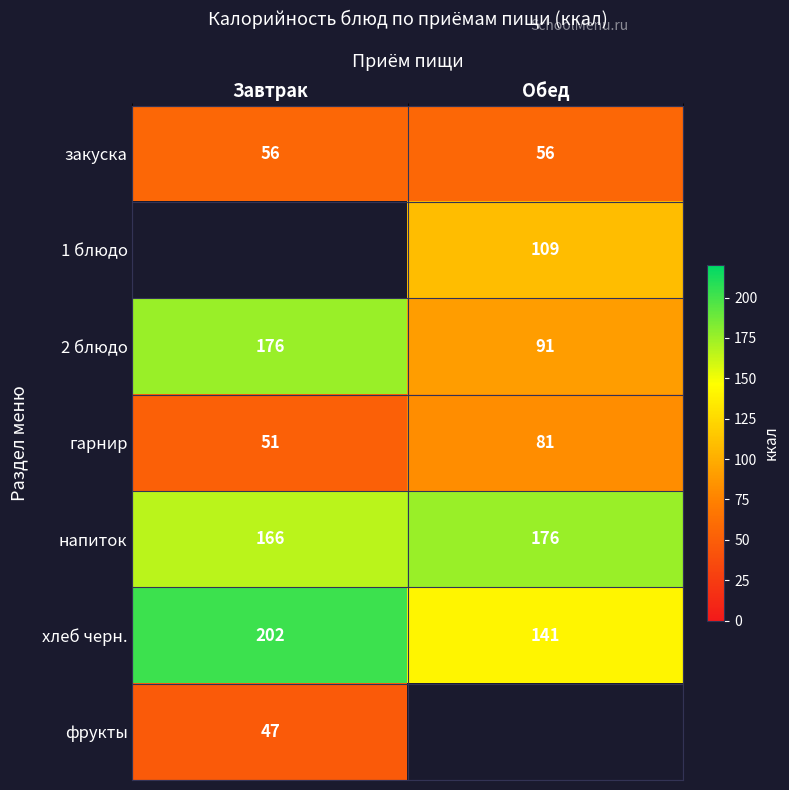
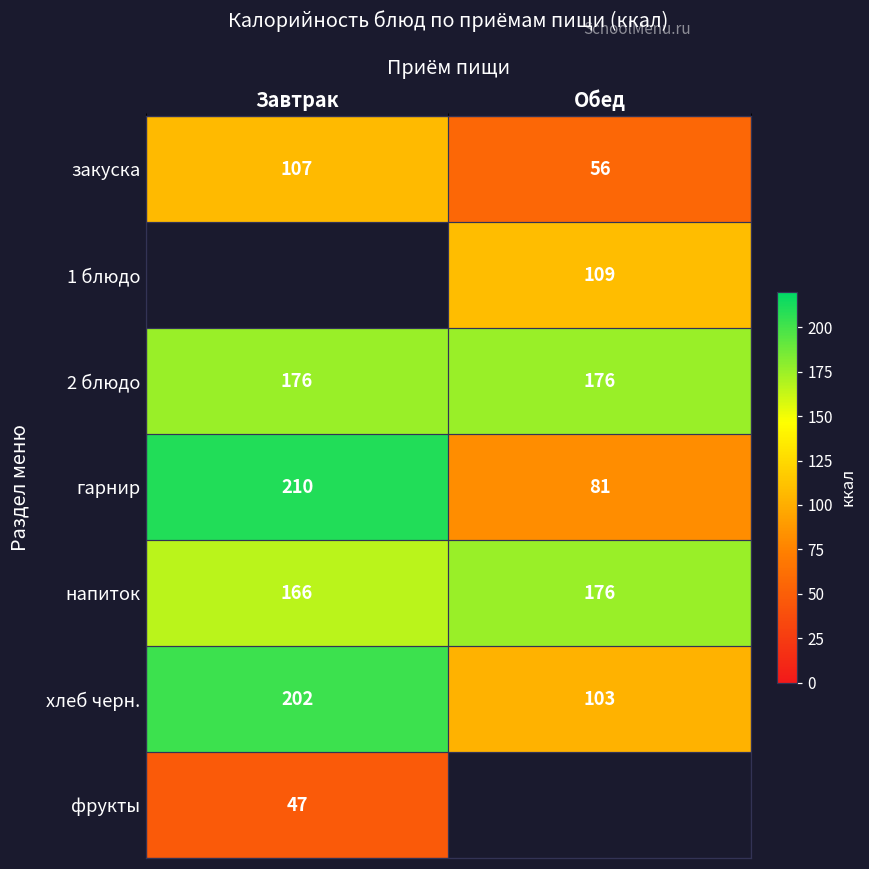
  {
    "закуска": {
-     "Завтрак": 56,
+     "Завтрак": 107,
      "Обед": 56
    },
    "1 блюдо": {
      "Обед": 109
    },
    "2 блюдо": {
      "Завтрак": 176,
-     "Обед": 91
+     "Обед": 176
    },
    "гарнир": {
-     "Завтрак": 51,
+     "Завтрак": 210,
      "Обед": 81
    },
    "напиток": {
      "Завтрак": 166,
      "Обед": 176
    },
    "хлеб черн.": {
      "Завтрак": 202,
-     "Обед": 141
+     "Обед": 103
    },
    "фрукты": {
      "Завтрак": 47
    }
  }
